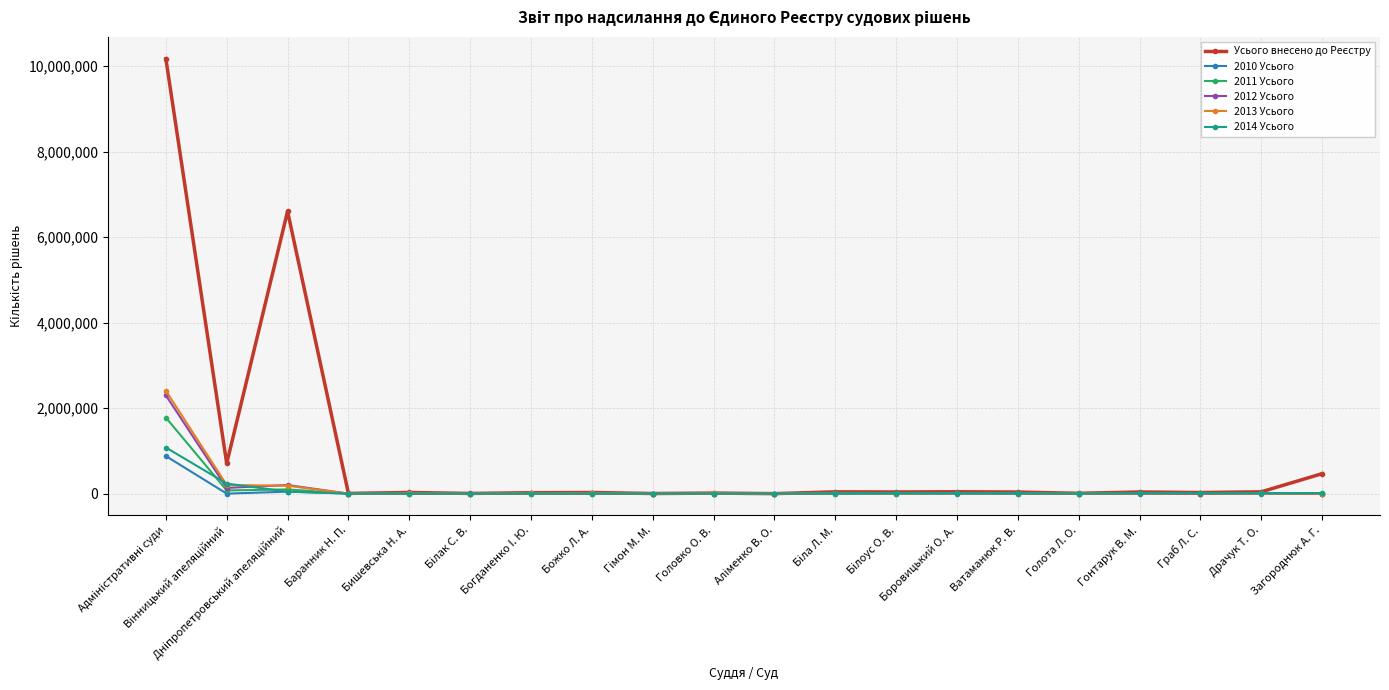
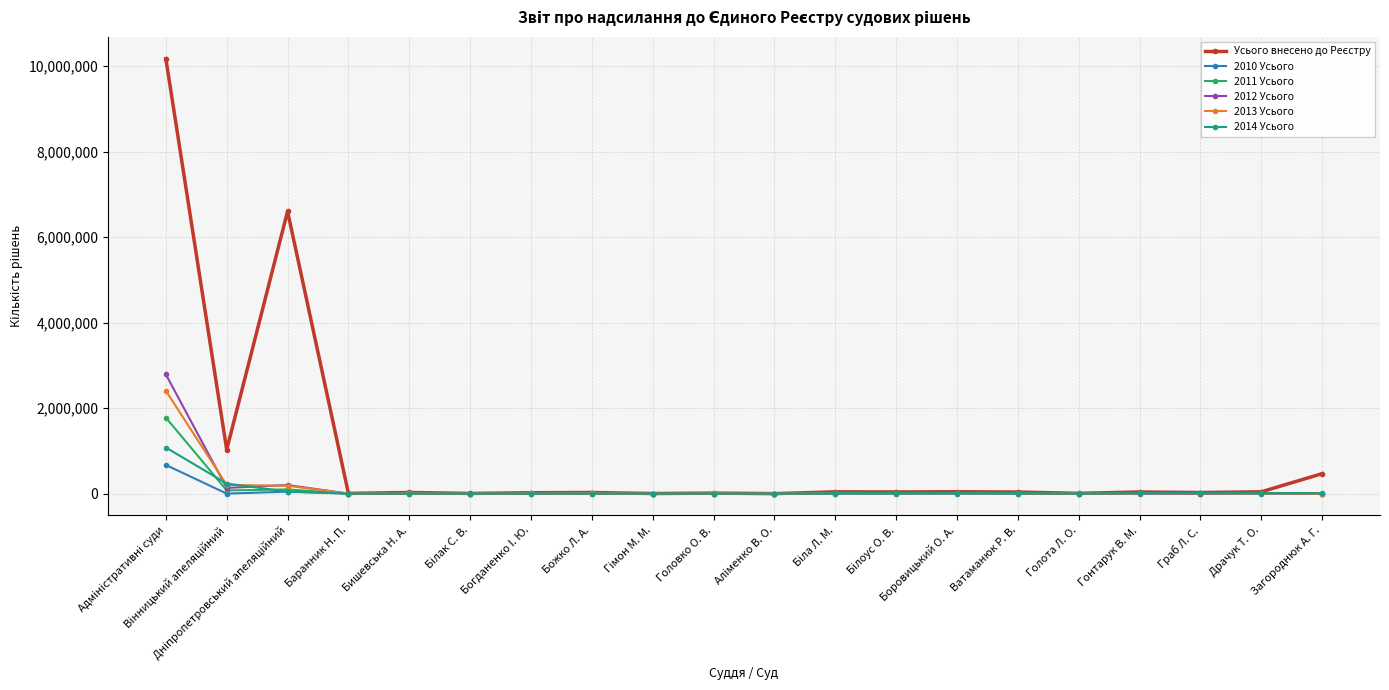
  {
    "Усього внесено до Реєстру": {
      "Адміністративні суди": "10,200,000",
-     "Вінницький апеляційний": "700,000",
+     "Вінницький апеляційний": "1,000,000",
      "Дніпропетровський апеляційний": "6,600,000",
      "Загороднюк А. Г.": "500,000"
    },
    "2010 Усього": {
-     "Адміністративні суди": "900,000",
+     "Адміністративні суди": "700,000",
      "Вінницький апеляційний": "0"
    },
    "2012 Усього": {
-     "Адміністративні суди": "2,300,000"
+     "Адміністративні суди": "2,800,000"
    },
    "2013 Усього": {
      "Адміністративні суди": "2,400,000"
    }
  }
